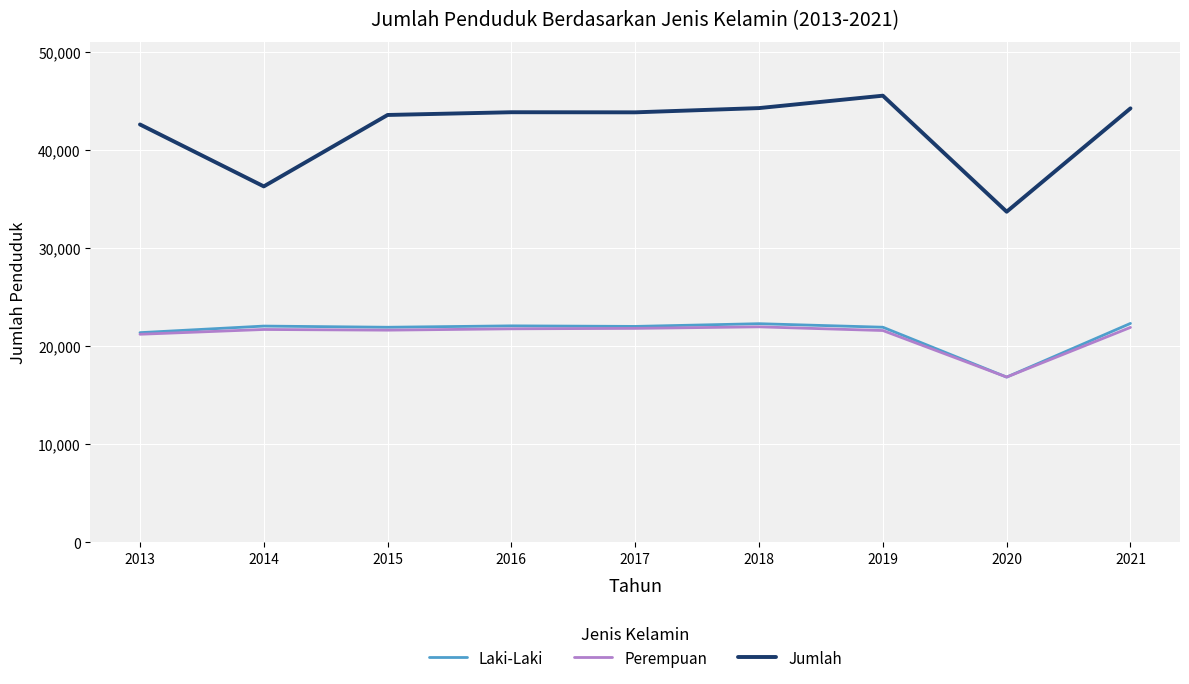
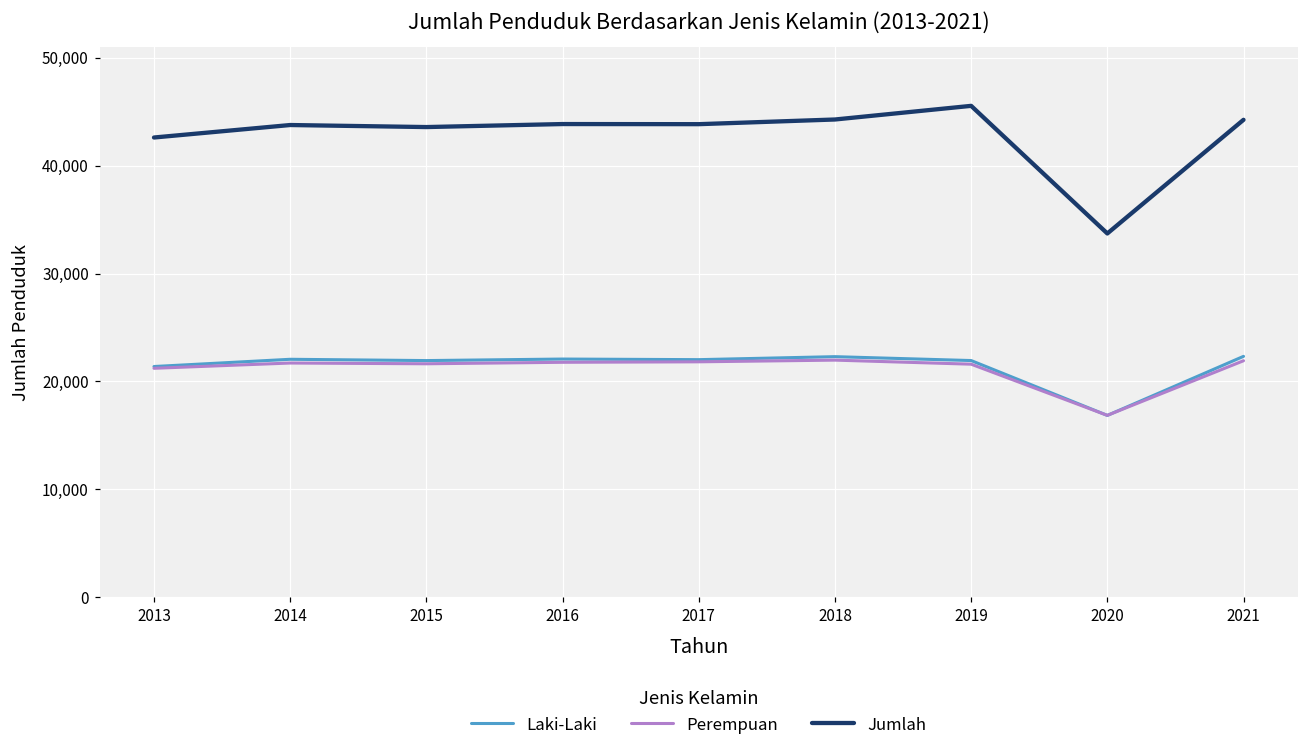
  {
    "Laki-Laki": {
      "2014": "22,000",
      "2015": "22,000",
      "2016": "22,000",
      "2018": "22,000",
      "2019": "22,000",
      "2021": "22,000"
    },
    "Perempuan": {
      "2014": "22,000",
      "2015": "22,000",
      "2016": "22,000",
      "2018": "22,000",
      "2019": "22,000",
      "2021": "22,000"
    },
    "Jumlah": {
      "2013": "43,000",
-     "2014": "36,000",
+     "2014": "44,000",
      "2015": "44,000",
      "2016": "44,000",
      "2017": "44,000",
      "2018": "44,000",
      "2019": "46,000",
      "2020": "34,000",
      "2021": "44,000"
    }
  }
